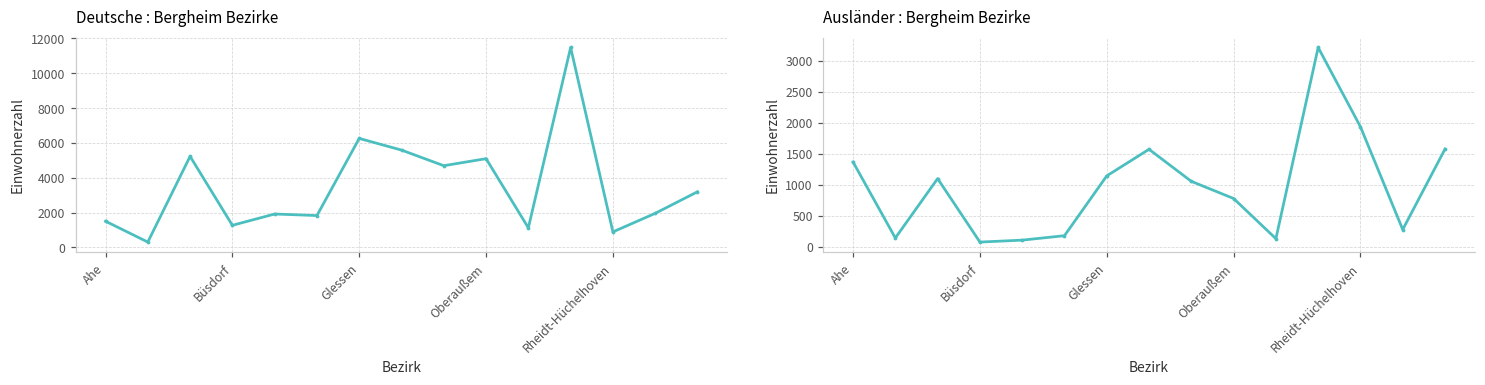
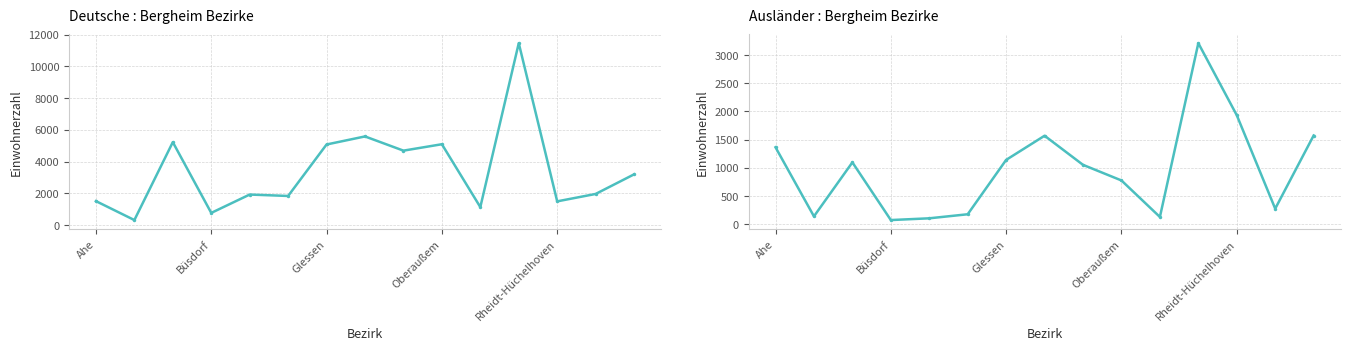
  {
    "Deutsche : Bergheim Bezirke": {
      "Ahe": 1500,
-     "Büsdorf": 1300,
-     "Glessen": 6300,
+     "Büsdorf": 800,
+     "Glessen": 5100,
      "Oberaußem": 5100,
-     "Rheidt-Hüchelhoven": 900
+     "Rheidt-Hüchelhoven": 1500
    },
    "Ausländer : Bergheim Bezirke": {
      "Ahe": 1400,
      "Büsdorf": 100,
      "Glessen": 1100,
      "Oberaußem": 800,
      "Rheidt-Hüchelhoven": 1900
    }
  }
